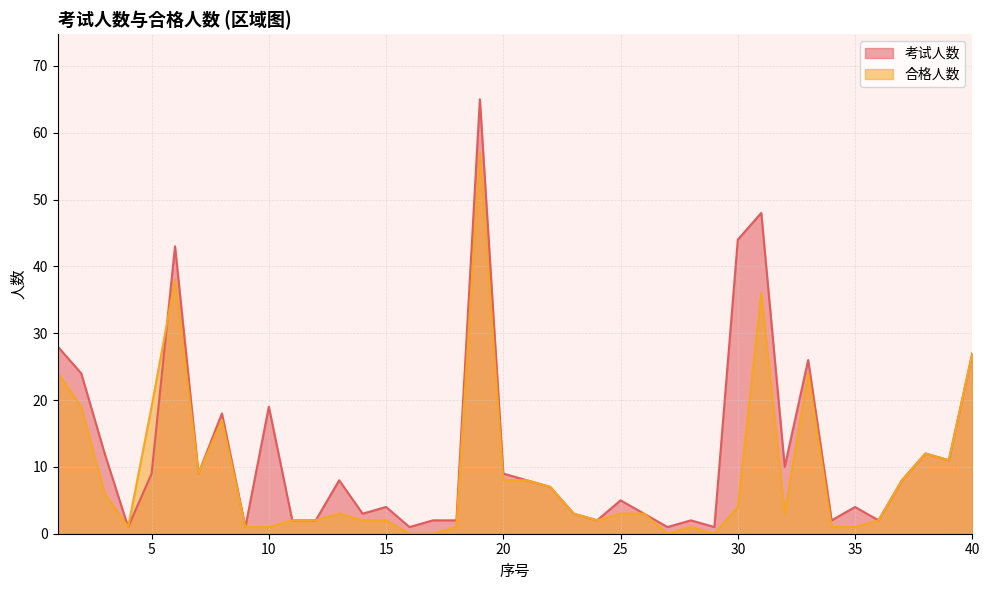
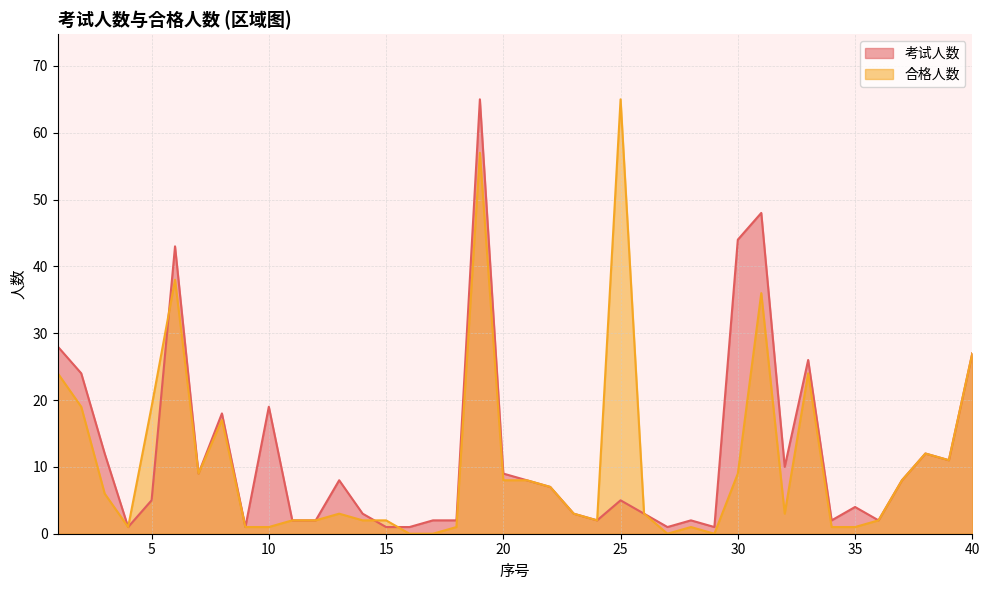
  {
    "考试人数": {
-     "5": 9,
+     "5": 5,
      "10": 19,
-     "15": 4,
+     "15": 1,
      "20": 9,
      "25": 5,
      "30": 44,
      "35": 4
    },
    "合格人数": {
      "5": 19,
      "10": 1,
      "15": 2,
      "20": 8,
-     "25": 3,
-     "30": 4,
+     "25": 65,
+     "30": 9,
      "35": 1
    }
  }
